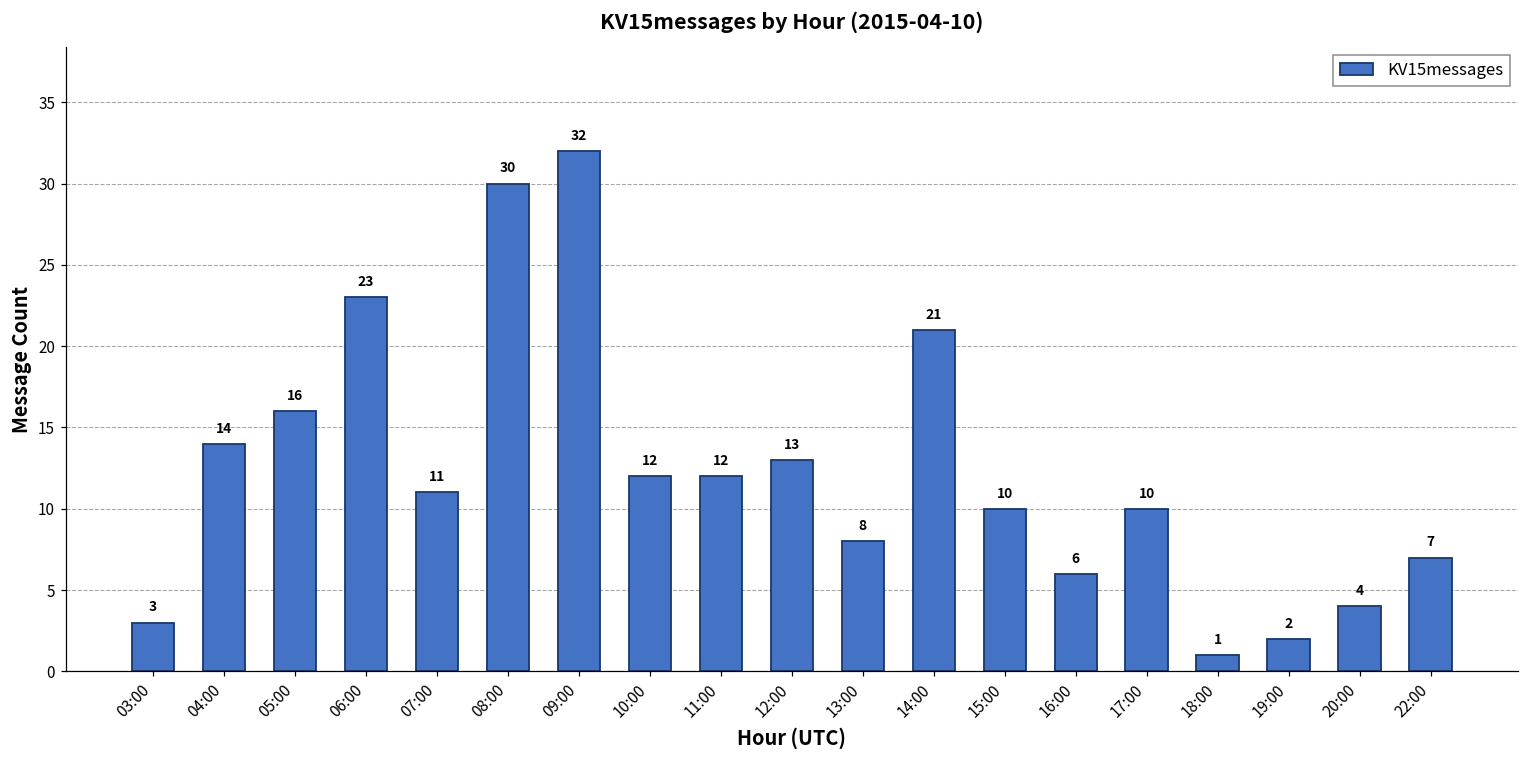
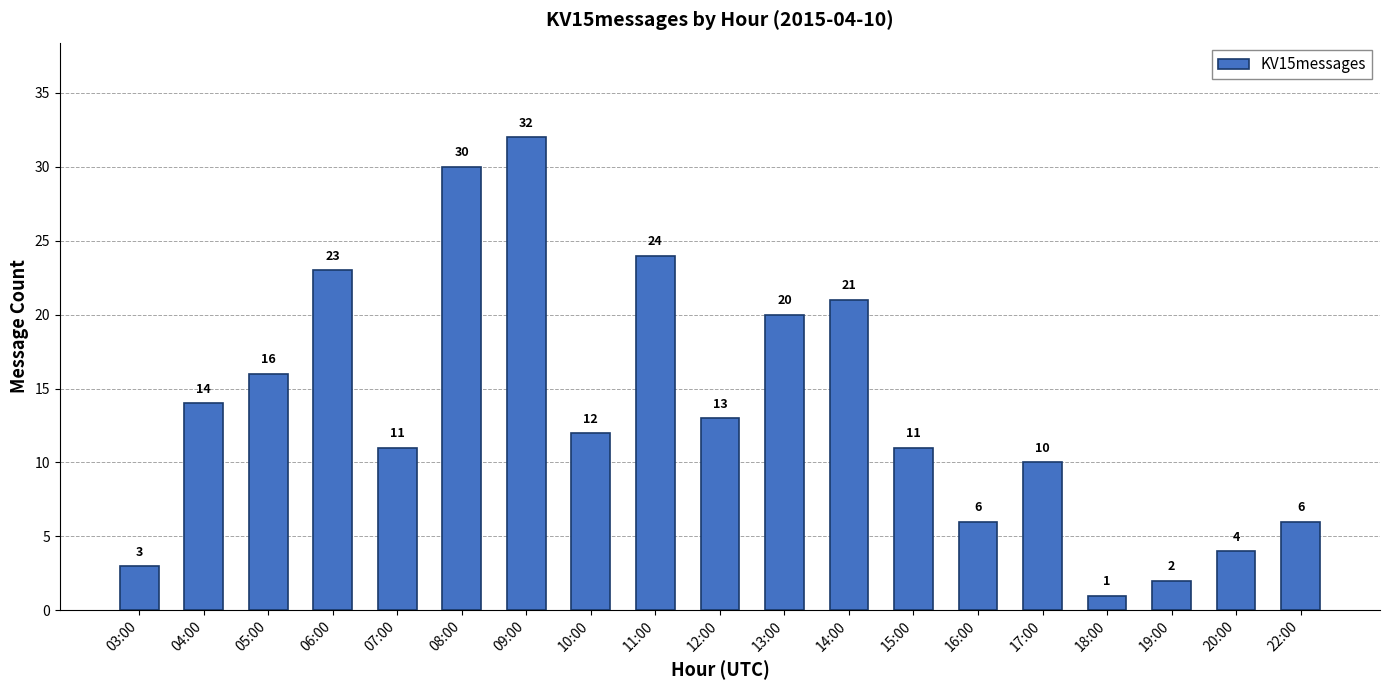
  {
    "03:00": 3,
    "04:00": 14,
    "05:00": 16,
    "06:00": 23,
    "07:00": 11,
    "08:00": 30,
    "09:00": 32,
    "10:00": 12,
-   "11:00": 12,
+   "11:00": 24,
    "12:00": 13,
-   "13:00": 8,
+   "13:00": 20,
    "14:00": 21,
-   "15:00": 10,
+   "15:00": 11,
    "16:00": 6,
    "17:00": 10,
    "18:00": 1,
    "19:00": 2,
    "20:00": 4,
-   "22:00": 7
+   "22:00": 6
  }
